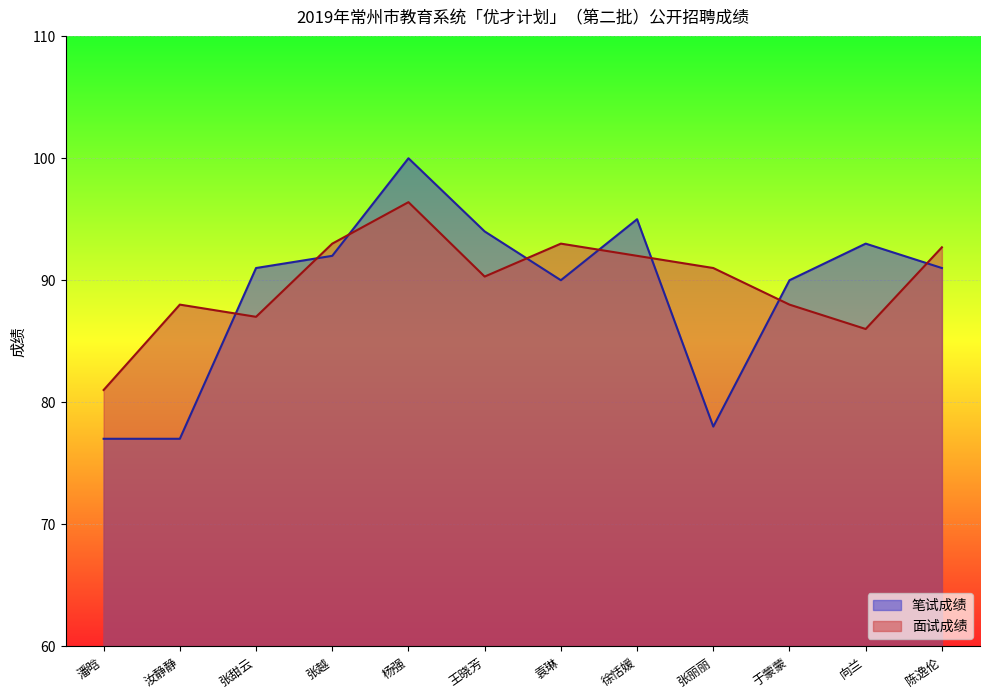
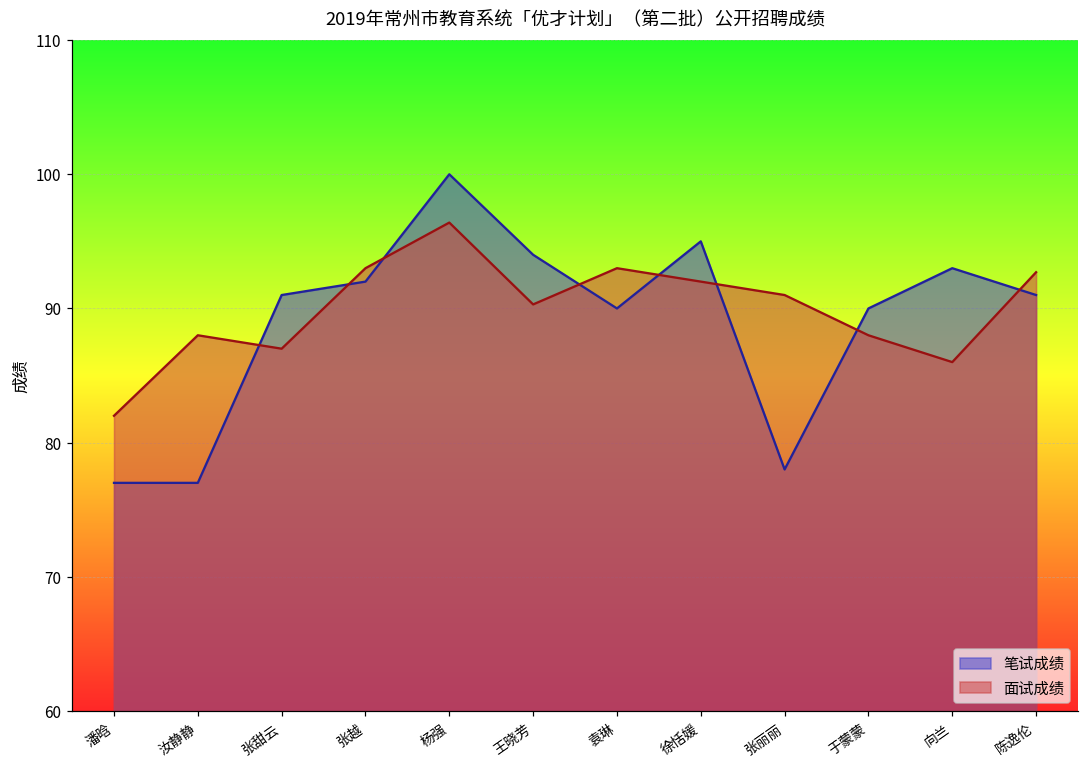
  {
    "笔试成绩": {
      "潘晗": 77,
      "汝静静": 77,
      "张甜云": 91,
      "张越": 92,
      "杨强": 100,
      "王晓芳": 94,
      "袁琳": 90,
      "徐恬媛": 95,
      "张丽丽": 78,
      "于蒙蒙": 90,
      "向兰": 93,
      "陈逸伦": 91
    },
    "面试成绩": {
-     "潘晗": 81,
+     "潘晗": 82,
      "汝静静": 88,
      "张甜云": 87,
      "张越": 93,
      "杨强": 96.4,
      "王晓芳": 90.3,
      "袁琳": 93,
      "徐恬媛": 92,
      "张丽丽": 91,
      "于蒙蒙": 88,
      "向兰": 86,
      "陈逸伦": 92.7
    }
  }
